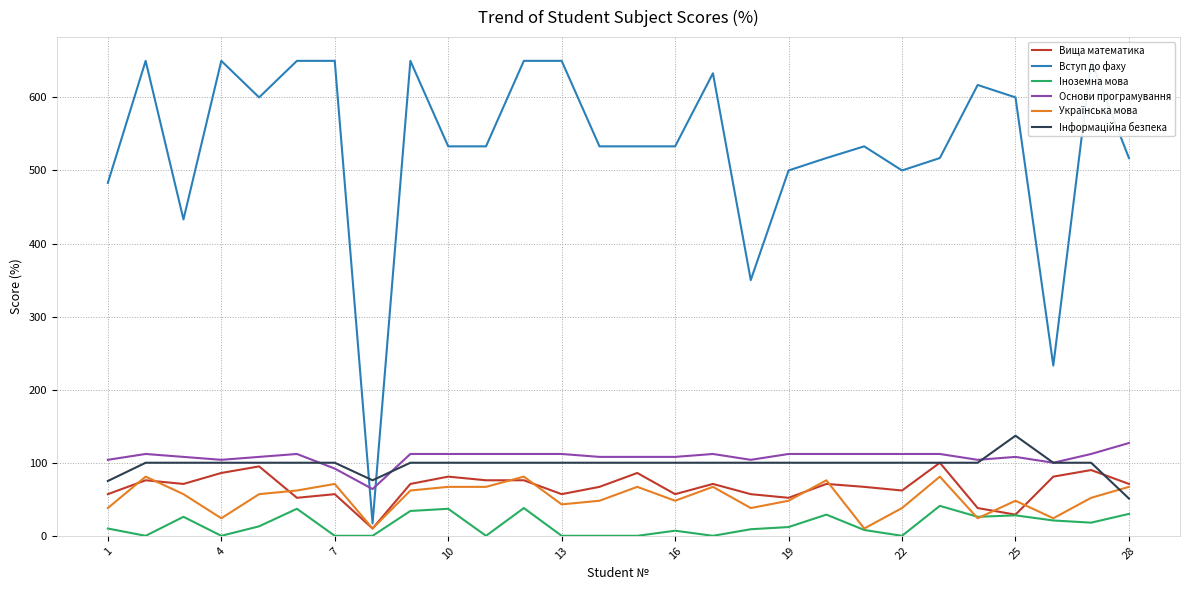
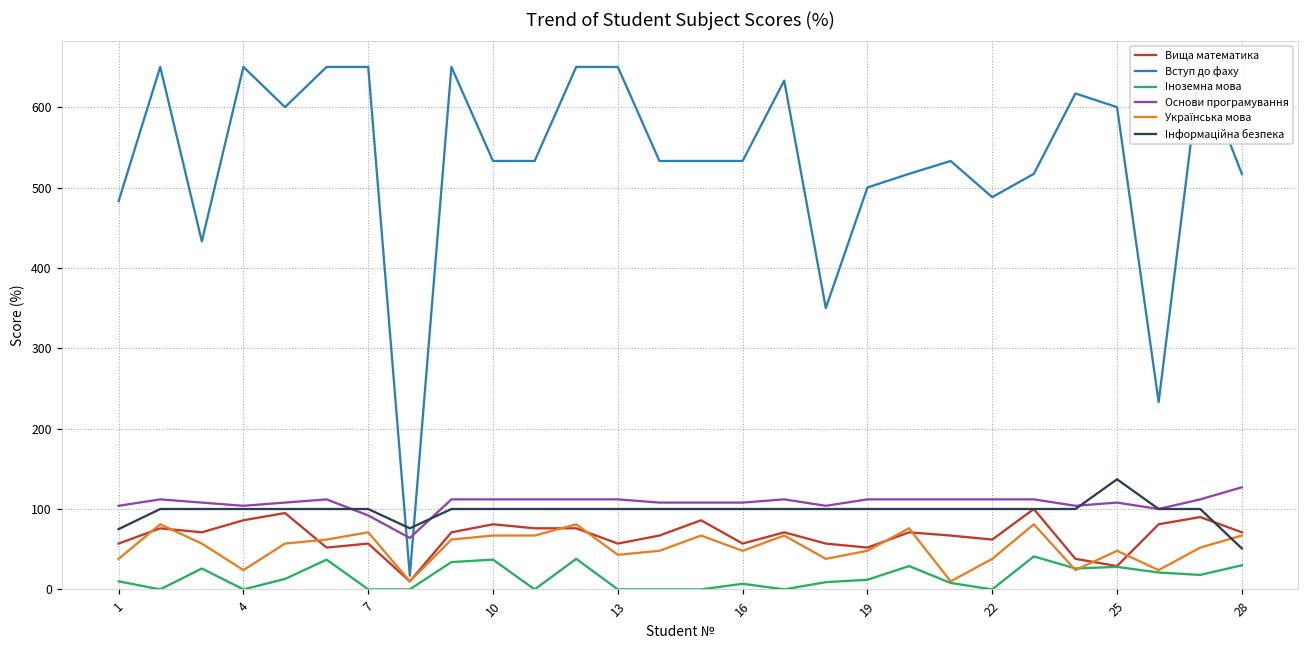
  {
    "Вища математика": {
      "1": 60,
      "4": 90,
      "7": 60,
      "10": 80,
      "13": 60,
      "16": 60,
      "19": 50,
      "22": 60,
      "28": 70
    },
    "Вступ до фаху": {
      "1": 480,
      "4": 650,
      "7": 650,
      "10": 530,
      "13": 650,
      "16": 530,
      "19": 500,
-     "22": 500,
+     "22": 490,
      "25": 600,
      "28": 520
    },
    "Іноземна мова": {
      "1": 10,
      "4": 0,
      "7": 0,
      "10": 40,
      "13": 0,
      "16": 10,
      "19": 10,
      "22": 0,
      "28": 30
    },
    "Основи програмування": {
      "1": 100,
      "4": 100,
      "7": 90,
      "10": 110,
      "13": 110,
      "16": 110,
      "19": 110,
      "22": 110,
      "25": 110,
      "28": 130
    },
    "Українська мова": {
      "1": 40,
      "4": 20,
      "7": 70,
      "10": 70,
      "13": 40,
      "16": 50,
      "19": 50,
      "22": 40,
      "25": 50,
      "28": 70
    },
    "Інформаційна безпека": {
      "1": 80,
      "4": 100,
      "7": 100,
      "10": 100,
      "13": 100,
      "16": 100,
      "19": 100,
      "22": 100,
      "25": 140,
      "28": 50
    }
  }
